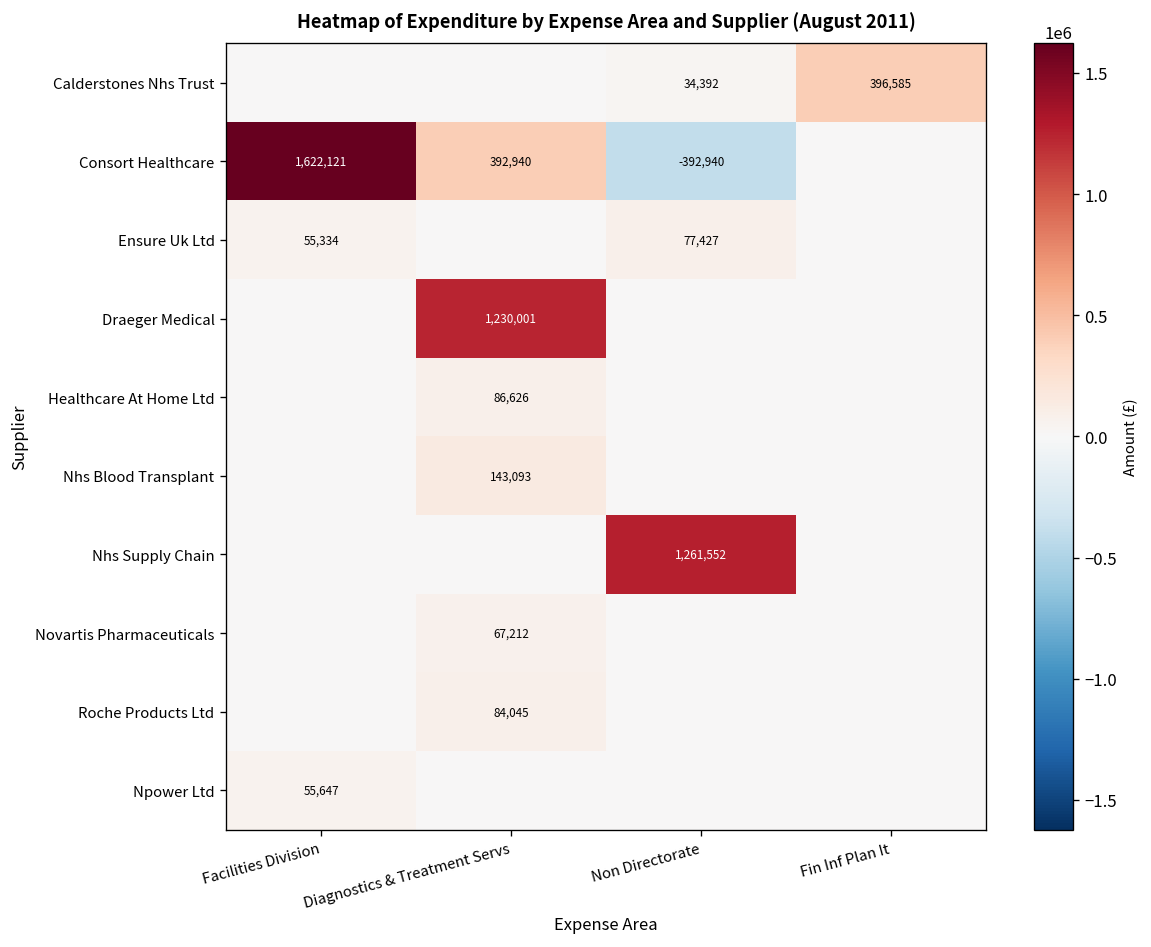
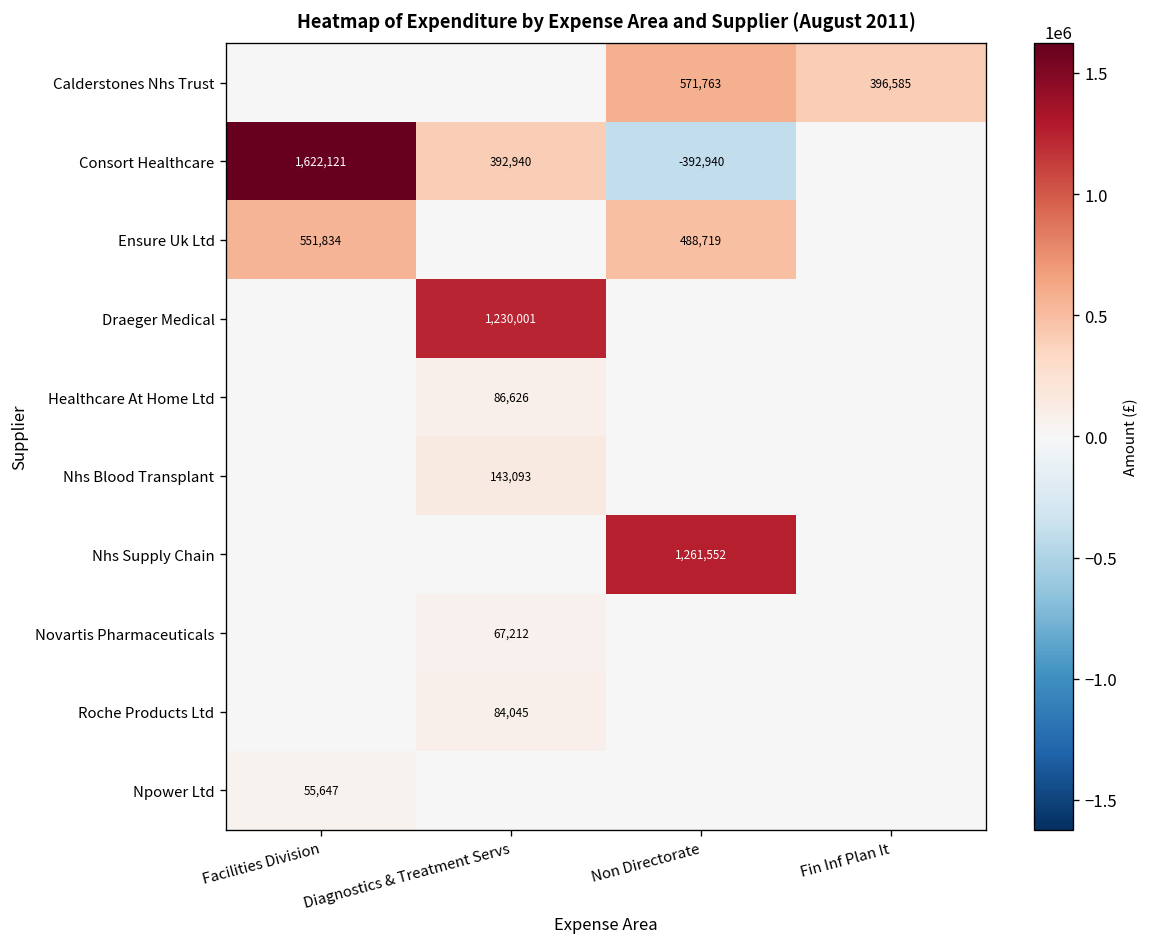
  {
    "Calderstones Nhs Trust": {
-     "Non Directorate": "34,392",
+     "Non Directorate": "571,763",
      "Fin Inf Plan It": "396,585"
    },
    "Consort Healthcare": {
      "Facilities Division": "1,622,121",
      "Diagnostics & Treatment Servs": "392,940",
      "Non Directorate": "-392,940"
    },
    "Ensure Uk Ltd": {
-     "Facilities Division": "55,334",
-     "Non Directorate": "77,427"
+     "Facilities Division": "551,834",
+     "Non Directorate": "488,719"
    },
    "Draeger Medical": {
      "Diagnostics & Treatment Servs": "1,230,001"
    },
    "Healthcare At Home Ltd": {
      "Diagnostics & Treatment Servs": "86,626"
    },
    "Nhs Blood Transplant": {
      "Diagnostics & Treatment Servs": "143,093"
    },
    "Nhs Supply Chain": {
      "Non Directorate": "1,261,552"
    },
    "Novartis Pharmaceuticals": {
      "Diagnostics & Treatment Servs": "67,212"
    },
    "Roche Products Ltd": {
      "Diagnostics & Treatment Servs": "84,045"
    },
    "Npower Ltd": {
      "Facilities Division": "55,647"
    }
  }
